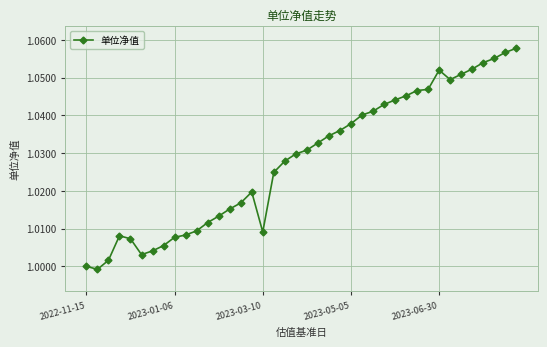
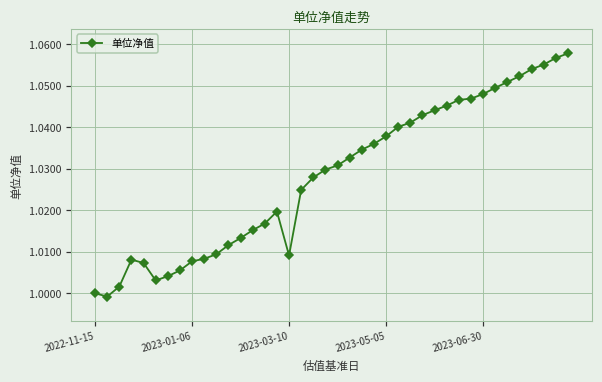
  {
    "2022-11-15": 1.000,
    "2023-01-06": 1.008,
    "2023-03-10": 1.009,
    "2023-05-05": 1.038,
-   "2023-06-30": 1.052
+   "2023-06-30": 1.048
  }
